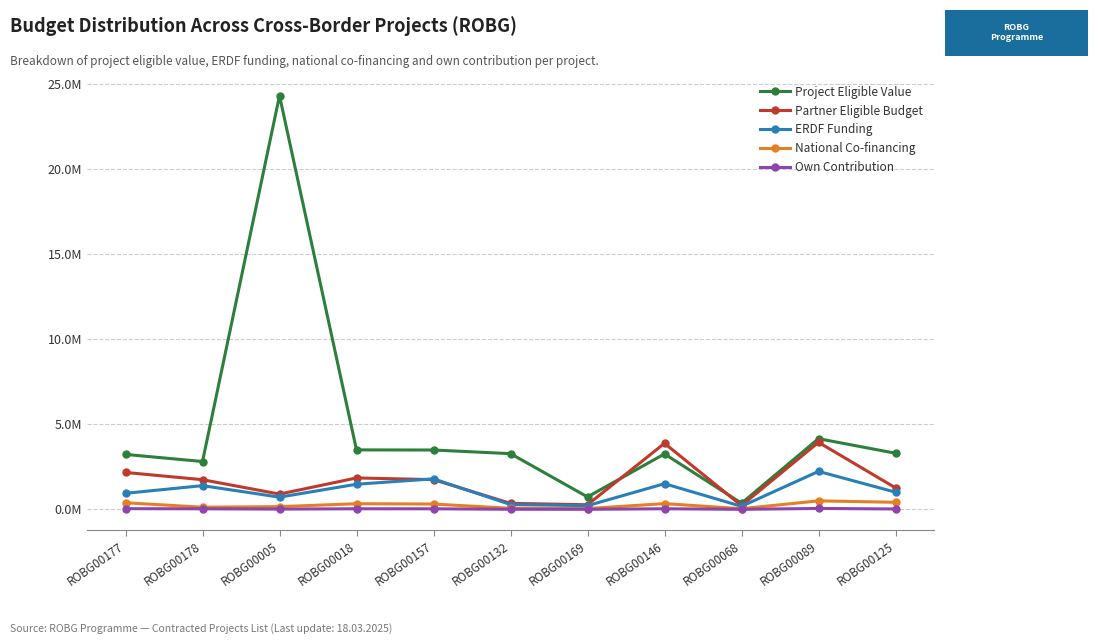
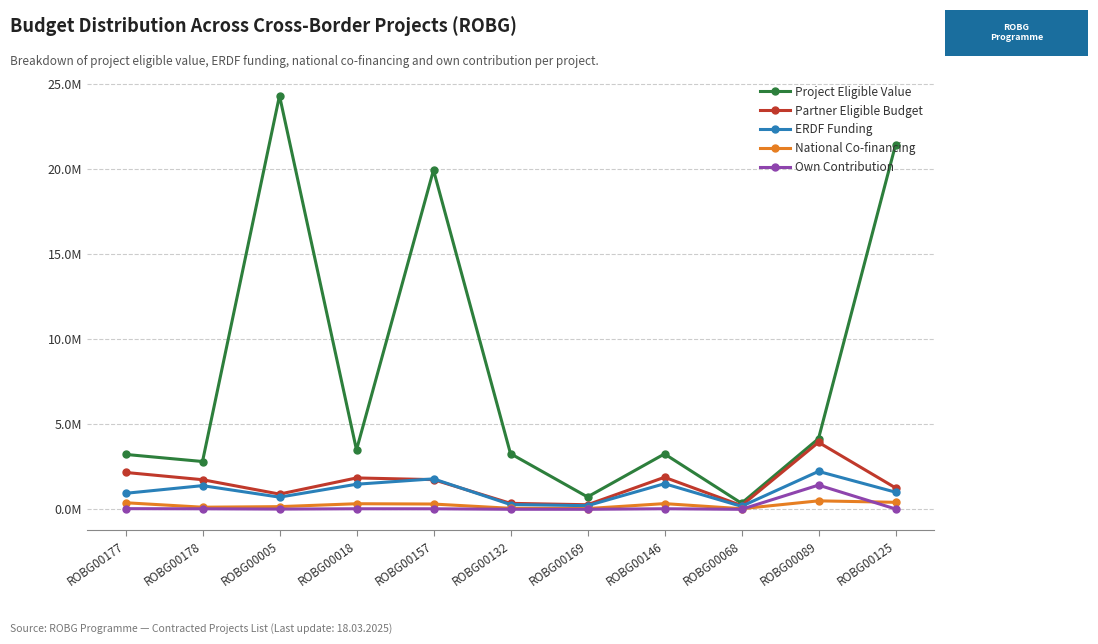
  {
    "Project Eligible Value": {
      "ROBG00177": 3200000,
      "ROBG00178": 2800000,
      "ROBG00005": 24300000,
      "ROBG00018": 3500000,
-     "ROBG00157": 3500000,
+     "ROBG00157": 20000000,
      "ROBG00132": 3300000,
      "ROBG00169": 700000,
      "ROBG00146": 3300000,
      "ROBG00089": 4200000,
-     "ROBG00125": 3300000
+     "ROBG00125": 21400000
    },
    "Partner Eligible Budget": {
      "ROBG00177": 2200000,
      "ROBG00178": 1700000,
      "ROBG00005": 900000,
      "ROBG00018": 1900000,
-     "ROBG00146": 3900000,
+     "ROBG00146": 1900000,
      "ROBG00089": 3900000,
      "ROBG00125": 1300000
    },
    "ERDF Funding": {
      "ROBG00177": 900000,
      "ROBG00178": 1400000,
      "ROBG00005": 700000,
      "ROBG00018": 1500000,
      "ROBG00146": 1500000,
      "ROBG00089": 2200000,
      "ROBG00125": 1000000
    },
    "National Co-financing": {
      "ROBG00177": 400000,
      "ROBG00018": 300000,
      "ROBG00157": 300000,
      "ROBG00146": 300000,
      "ROBG00089": 500000,
      "ROBG00125": 400000
    },
    "Own Contribution": {
      "ROBG00177": 0,
      "ROBG00018": 0,
      "ROBG00157": 0,
      "ROBG00146": 0,
-     "ROBG00089": 100000,
+     "ROBG00089": 1400000,
      "ROBG00125": 0
    }
  }
